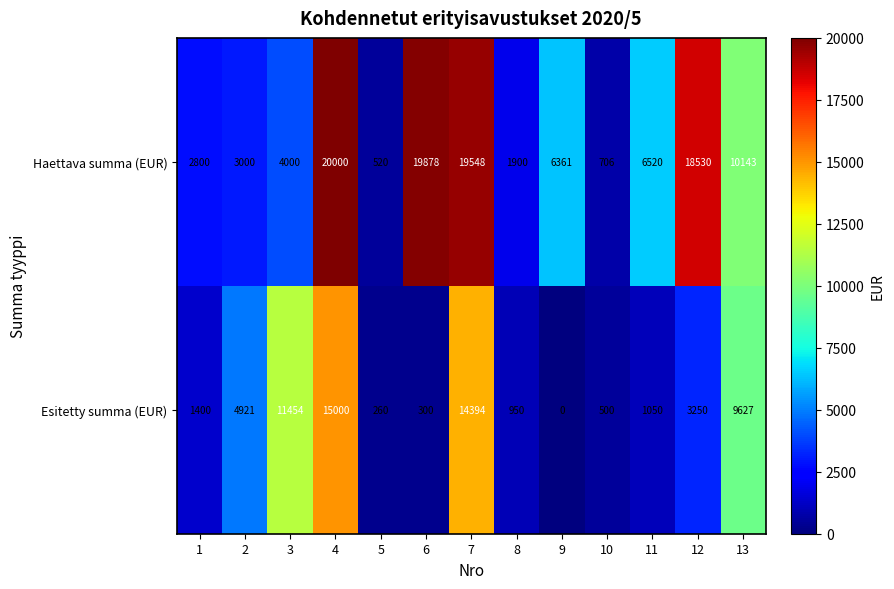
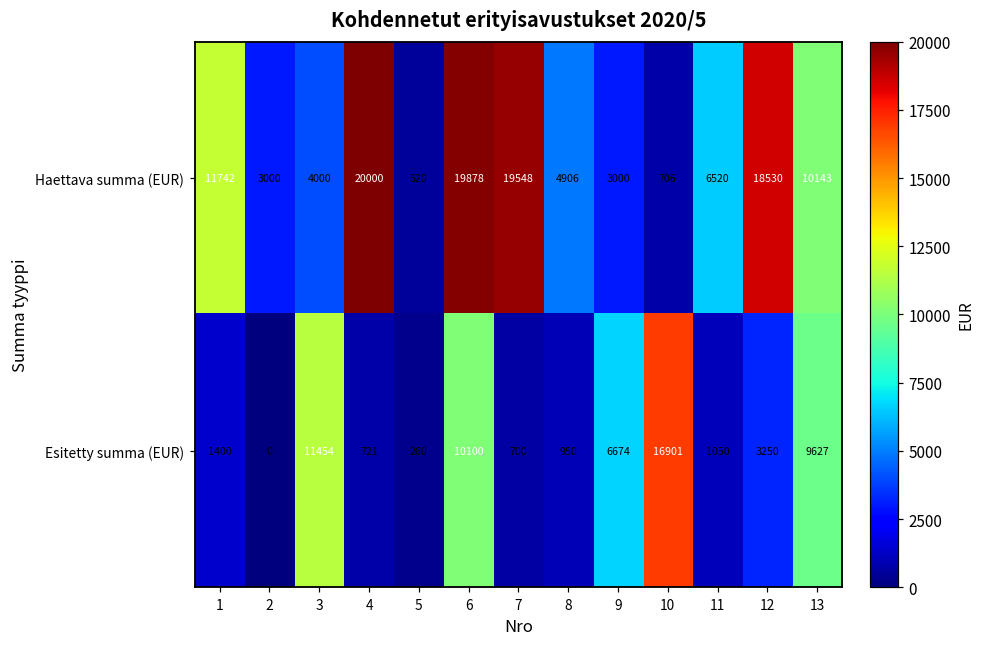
  {
    "Haettava summa (EUR)": {
-     "1": 2800,
+     "1": 11742,
      "2": 3000,
      "3": 4000,
      "4": 20000,
      "5": 520,
      "6": 19878,
      "7": 19548,
-     "8": 1900,
-     "9": 6361,
+     "8": 4906,
+     "9": 3000,
      "10": 706,
      "11": 6520,
      "12": 18530,
      "13": 10143
    },
    "Esitetty summa (EUR)": {
      "1": 1400,
-     "2": 4921,
+     "2": 0,
      "3": 11454,
-     "4": 15000,
+     "4": 721,
      "5": 260,
-     "6": 300,
-     "7": 14394,
+     "6": 10100,
+     "7": 700,
      "8": 950,
-     "9": 0,
-     "10": 500,
+     "9": 6674,
+     "10": 16901,
      "11": 1050,
      "12": 3250,
      "13": 9627
    }
  }
